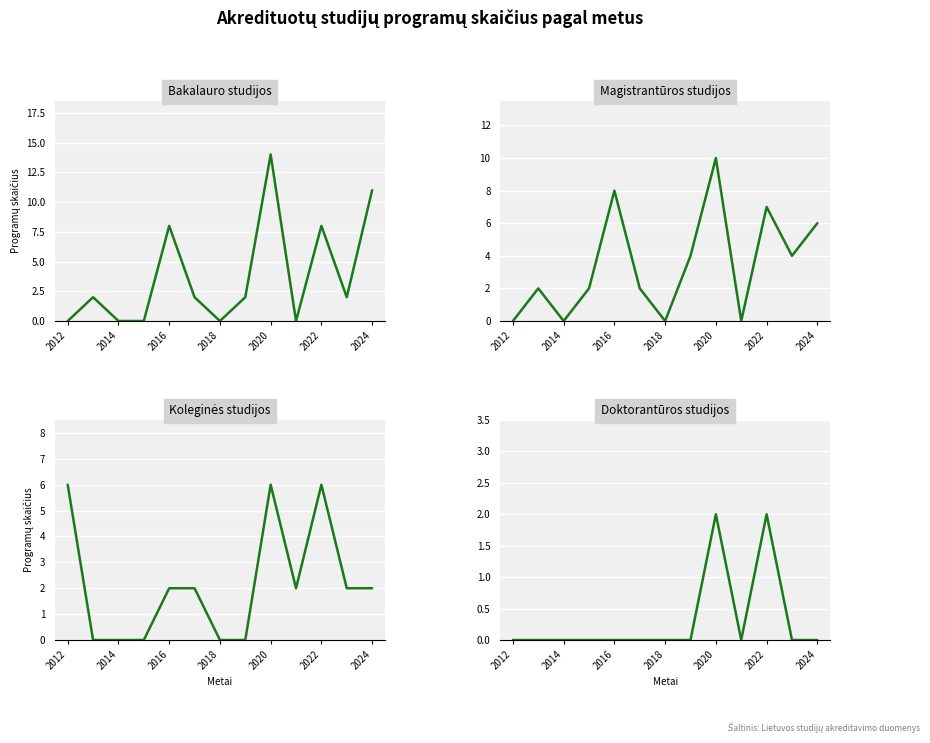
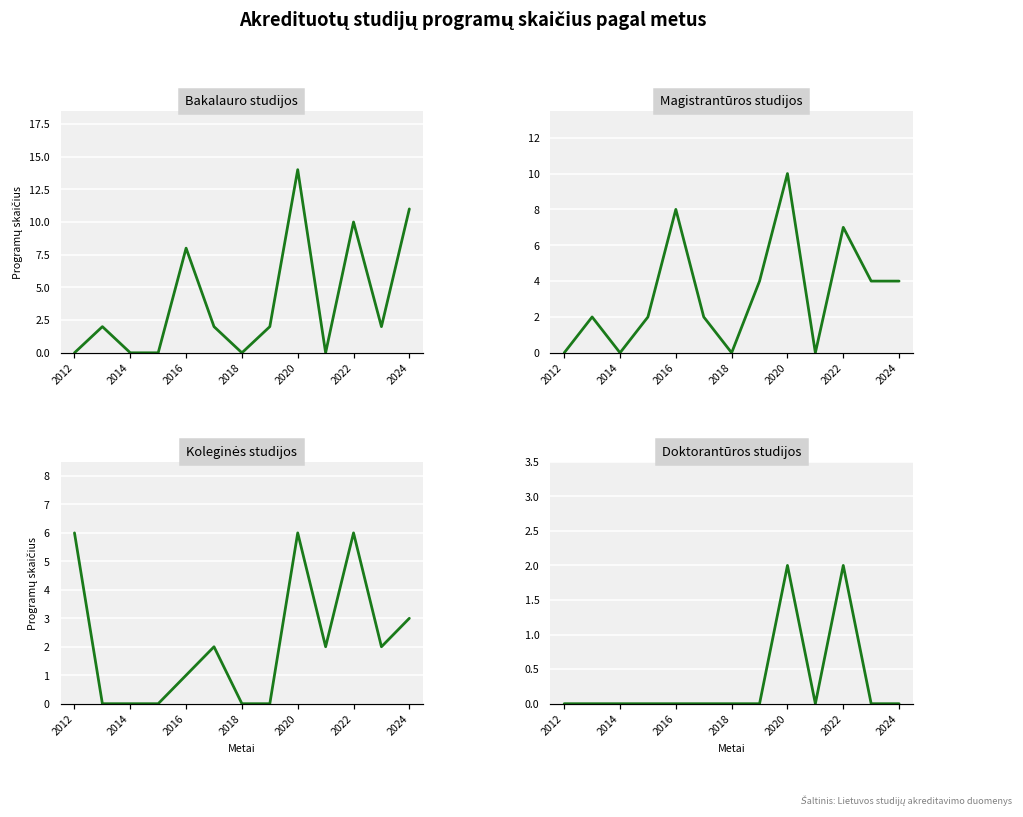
  {
    "Bakalauro studijos": {
      "2012": 0,
      "2014": 0,
      "2016": 8,
      "2018": 0,
      "2020": 14,
-     "2022": 8,
+     "2022": 10,
      "2024": 11
    },
    "Magistrantūros studijos": {
      "2012": 0,
      "2014": 0,
      "2016": 8,
      "2018": 0,
      "2020": 10,
      "2022": 7,
-     "2024": 6
+     "2024": 4
    },
    "Koleginės studijos": {
      "2012": 6,
      "2014": 0,
-     "2016": 2,
+     "2016": 1,
      "2018": 0,
      "2020": 6,
      "2022": 6,
-     "2024": 2
+     "2024": 3
    },
    "Doktorantūros studijos": {
      "2012": 0.0,
      "2014": 0.0,
      "2016": 0.0,
      "2018": 0.0,
      "2020": 2.0,
      "2022": 2.0,
      "2024": 0.0
    }
  }
